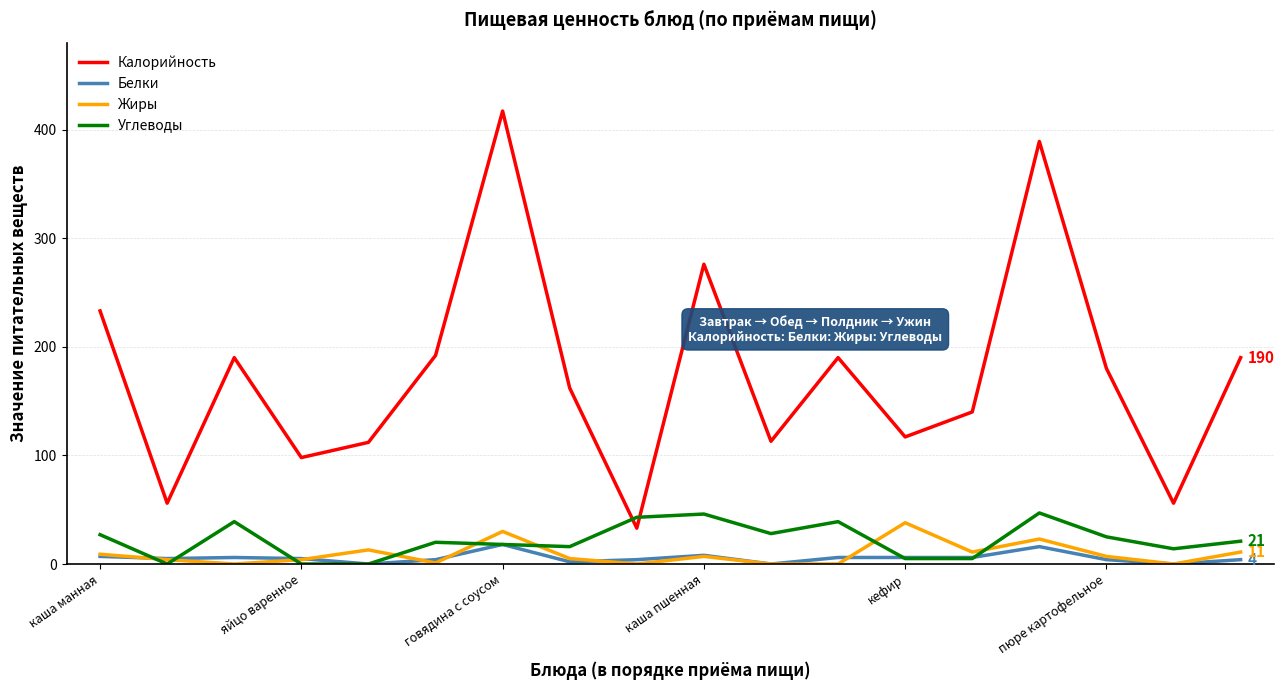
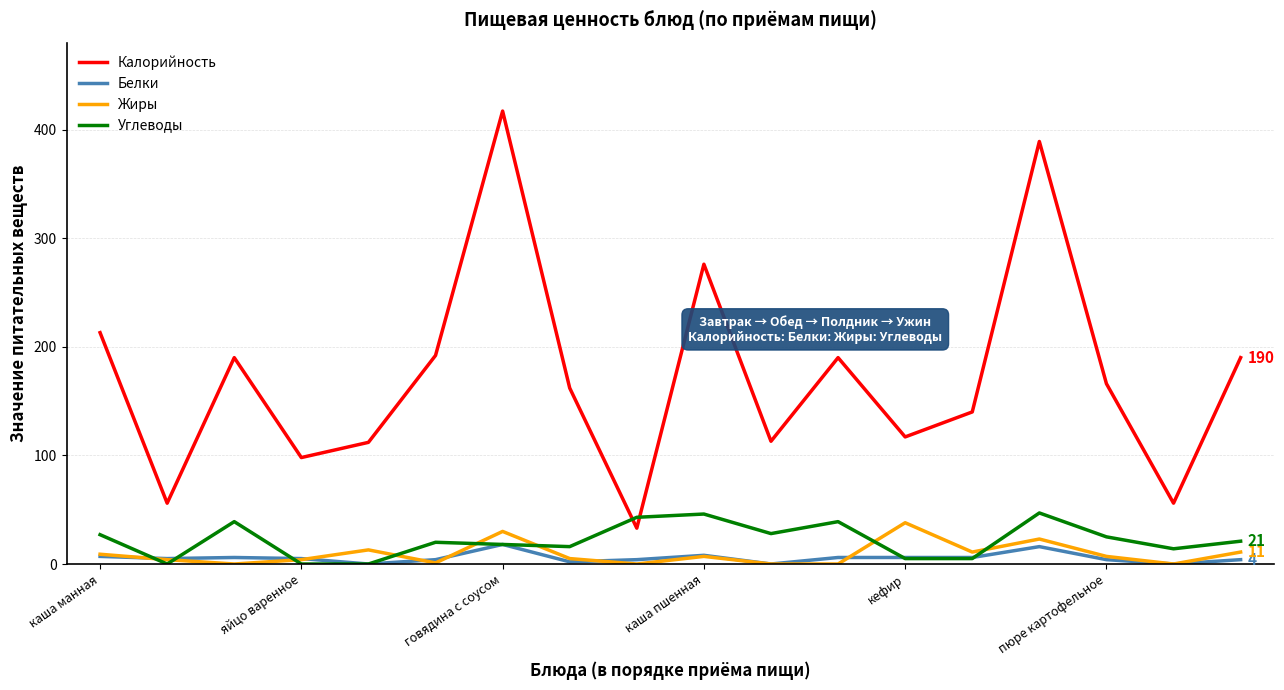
  {
    "Калорийность": {
-     "каша манная": 233,
+     "каша манная": 213,
      "яйцо варенное": 98,
      "говядина с соусом": 417,
      "каша пшенная": 276,
      "кефир": 117,
-     "пюре картофельное": 180
+     "пюре картофельное": 166
    },
    "Белки": {
      "пюре картофельное": 4
    },
    "Жиры": {
      "говядина с соусом": 30,
      "кефир": 38,
      "пюре картофельное": 7
    },
    "Углеводы": {
      "каша манная": 27,
      "яйцо варенное": 0,
      "каша пшенная": 46,
      "пюре картофельное": 25
    }
  }
